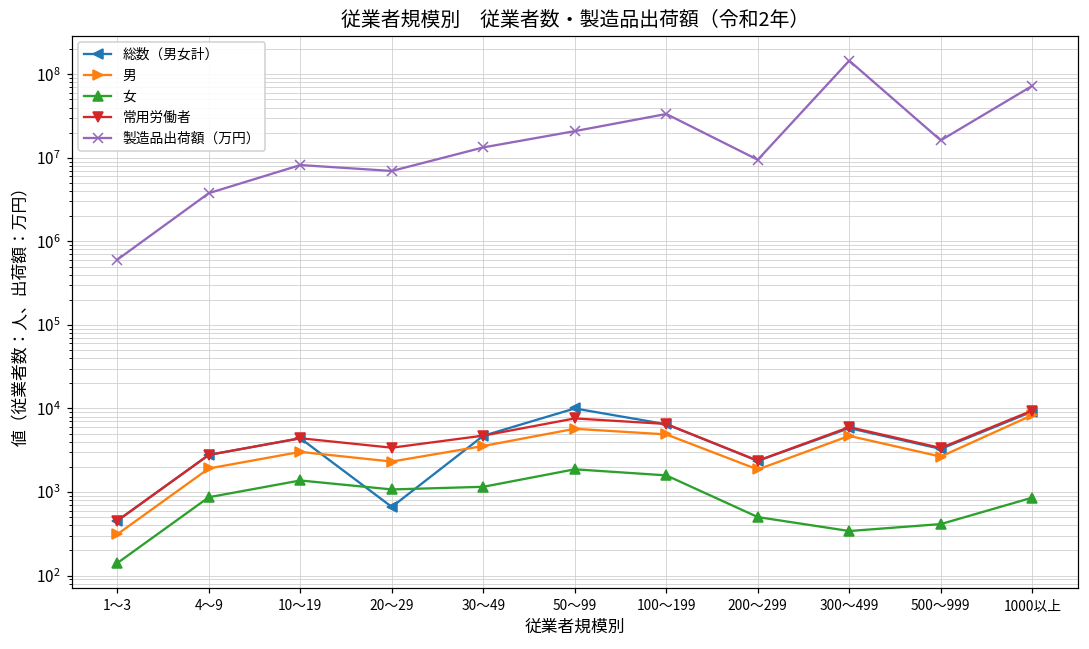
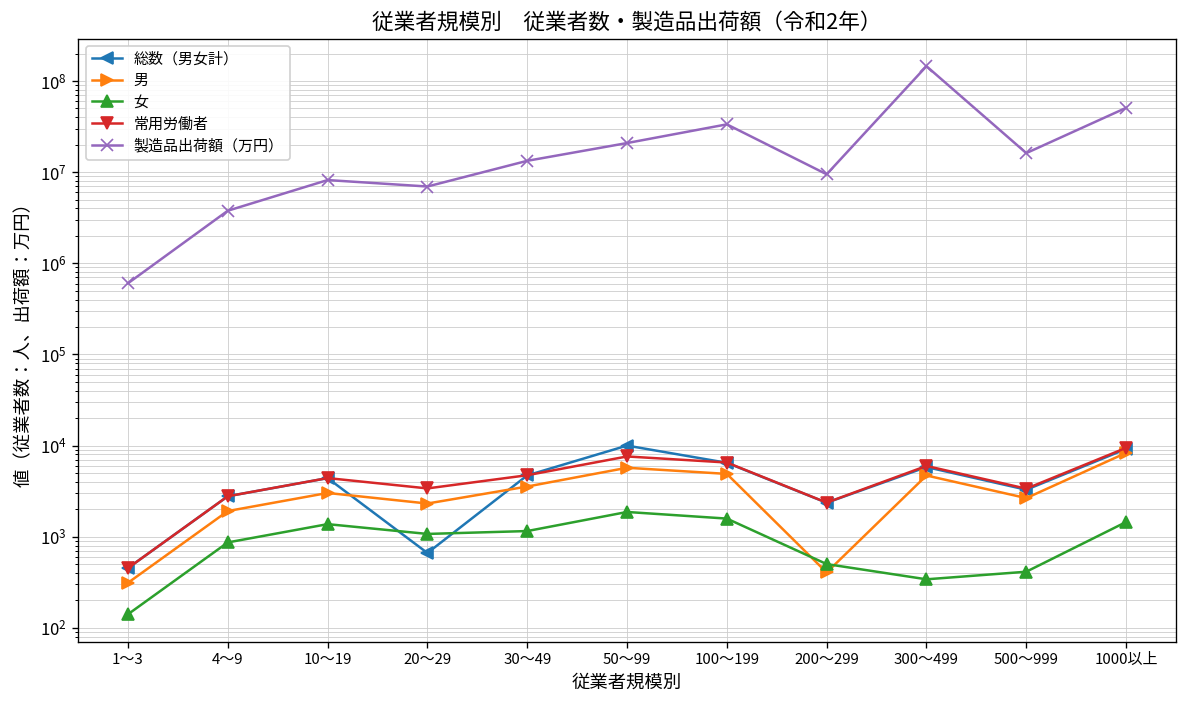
  {
    "総数（男女計）": {
      "20～29": 700,
      "50～99": 10000
    },
    "男": {
      "1～3": 310,
      "4～9": 1900,
      "10～19": 3000,
      "20～29": 2300,
      "30～49": 4000,
      "50～99": 6000,
      "100～199": 5000,
-     "200～299": 1900,
+     "200～299": 400,
      "300～499": 5000,
      "500～999": 2700,
      "1000以上": 8000
    },
    "女": {
      "1～3": 140,
      "4～9": 900,
      "10～19": 1400,
      "20～29": 1100,
      "30～49": 1200,
      "50～99": 1900,
      "100～199": 1600,
      "200～299": 500,
      "300～499": 300,
      "500～999": 400,
-     "1000以上": 900
+     "1000以上": 1500
    },
    "常用労働者": {
      "20～29": 3000,
      "50～99": 8000
    },
    "製造品出荷額（万円）": {
      "1～3": 600000,
      "4～9": 4000000,
      "10～19": 8000000,
      "20～29": 7000000,
      "30～49": 13000000,
      "50～99": 21000000,
      "100～199": 30000000,
      "200～299": 9000000,
      "300～499": 150000000,
      "500～999": 16000000,
-     "1000以上": 70000000
+     "1000以上": 50000000
    }
  }
